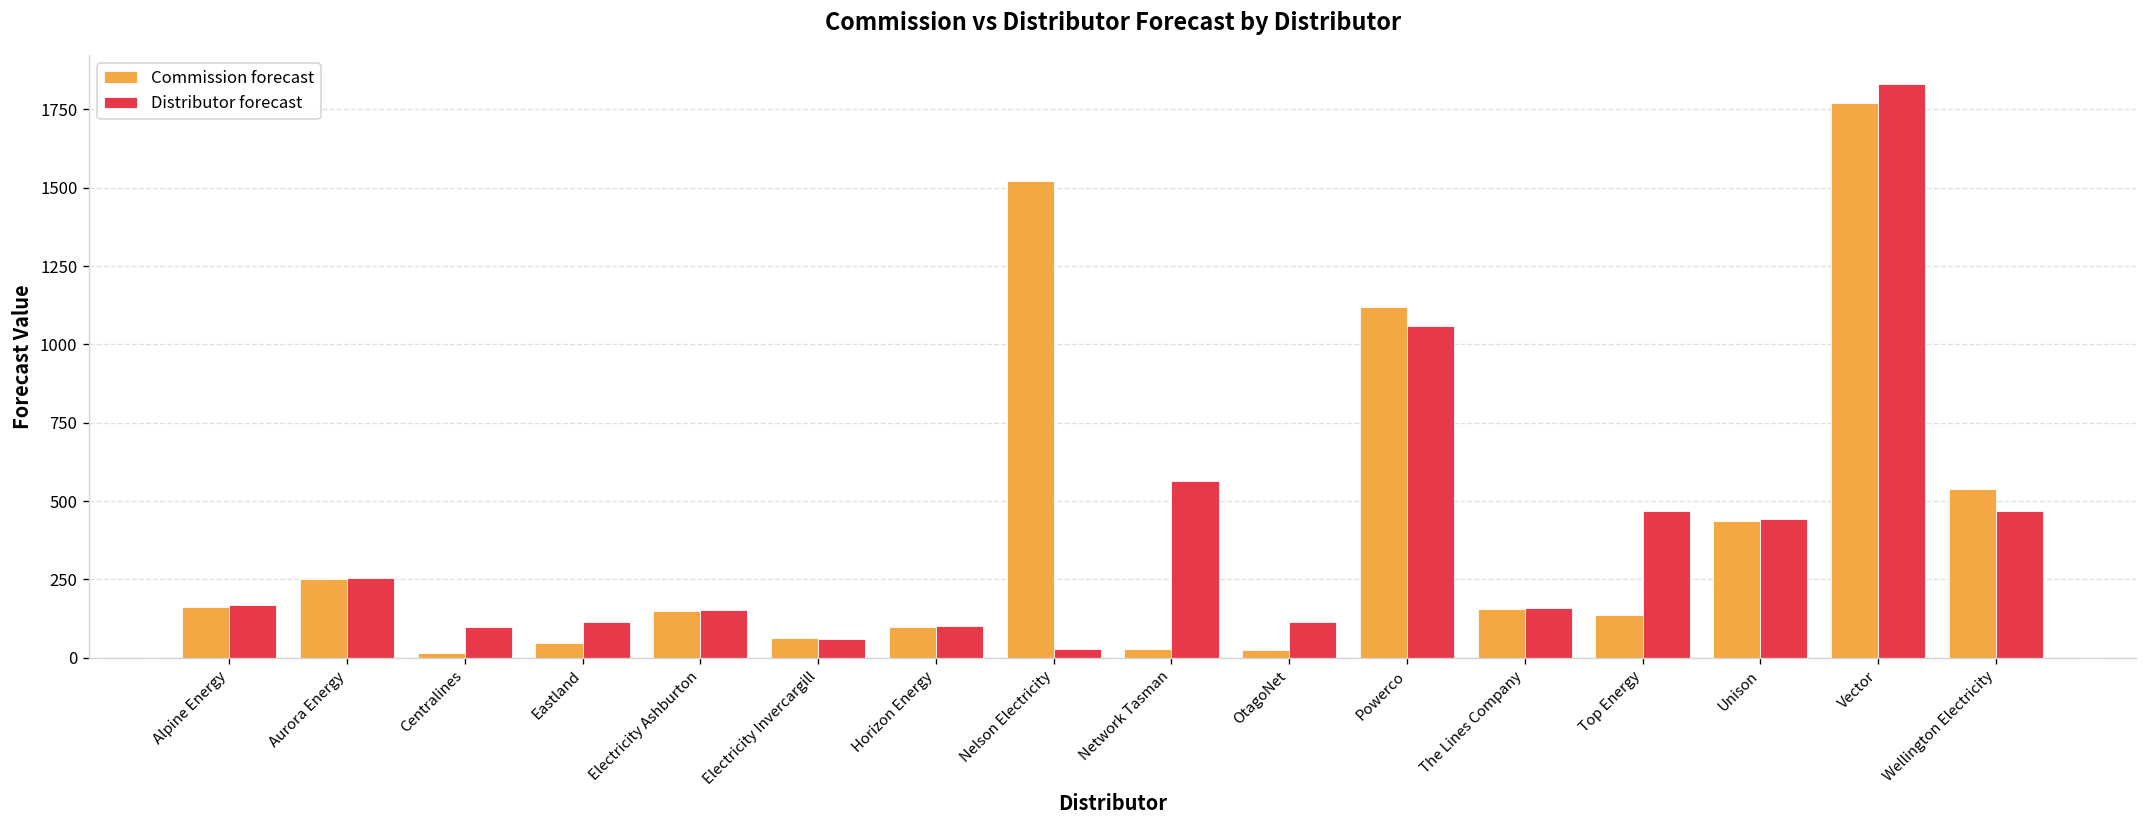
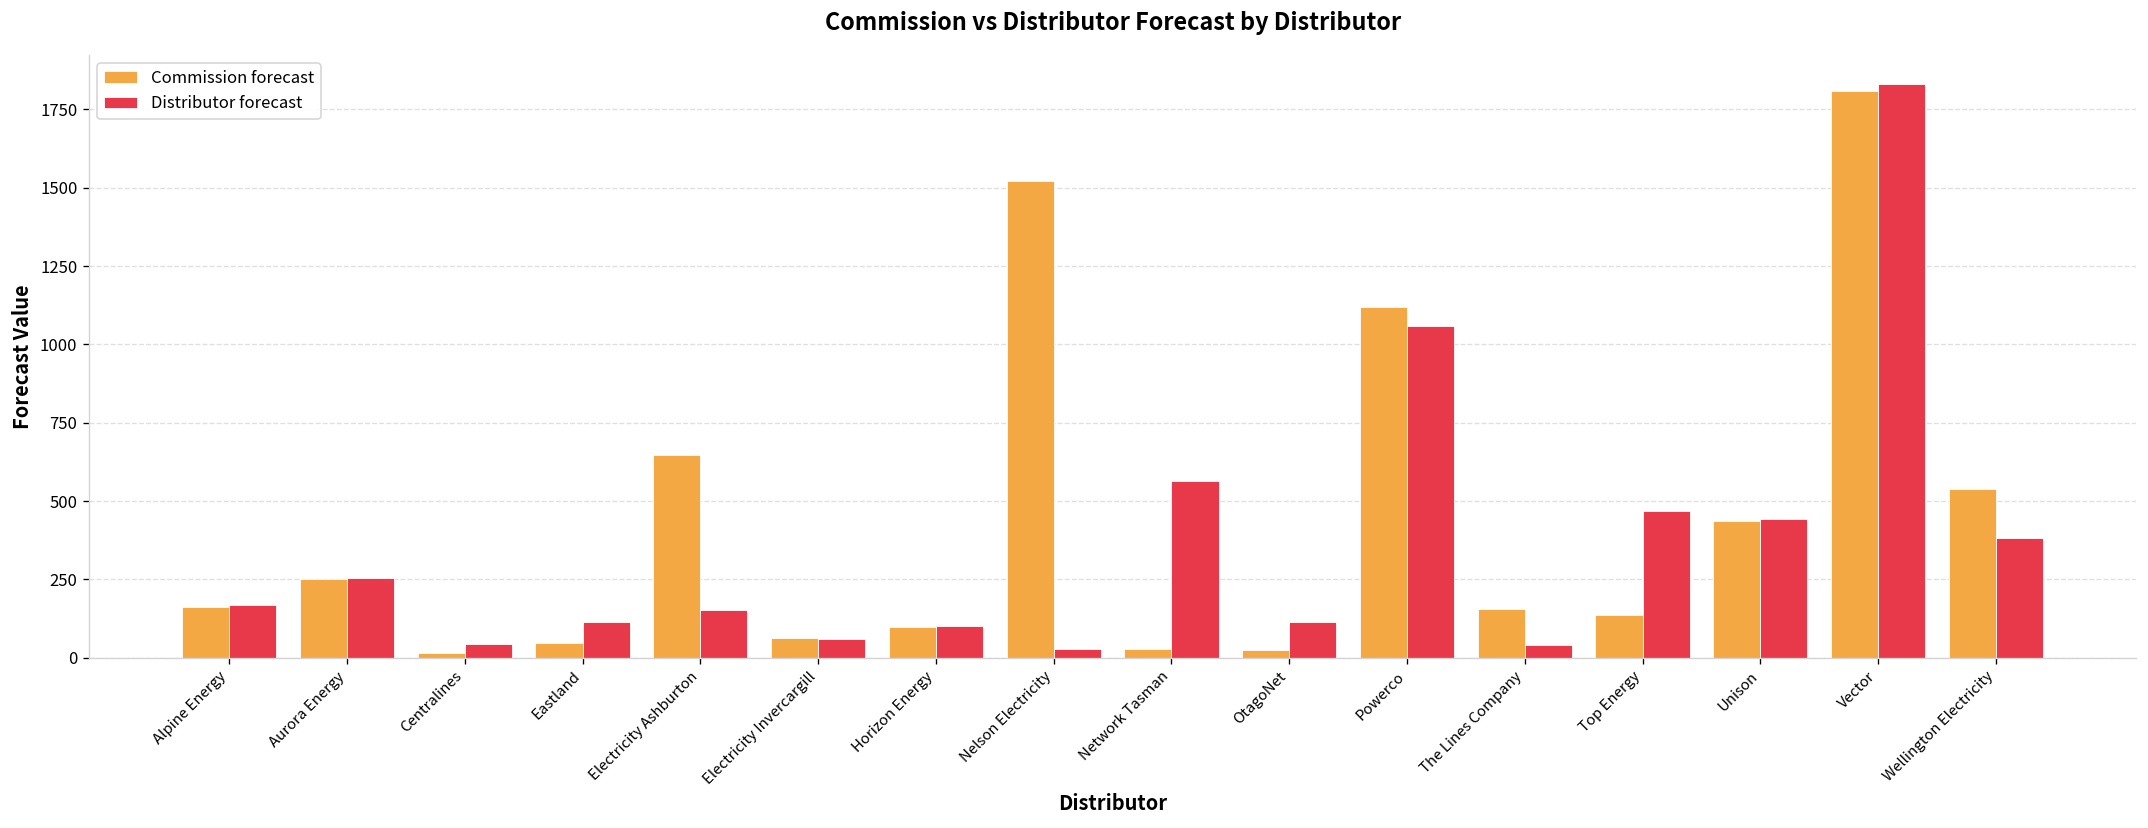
  {
    "Commission forecast": {
      "Alpine Energy": 160,
      "Aurora Energy": 250,
      "Centralines": 20,
      "Eastland": 50,
-     "Electricity Ashburton": 150,
+     "Electricity Ashburton": 650,
      "Electricity Invercargill": 60,
      "Horizon Energy": 100,
      "Nelson Electricity": 1520,
      "Network Tasman": 30,
      "OtagoNet": 20,
      "Powerco": 1120,
      "The Lines Company": 150,
      "Top Energy": 140,
      "Unison": 440,
-     "Vector": 1770,
+     "Vector": 1810,
      "Wellington Electricity": 540
    },
    "Distributor forecast": {
      "Alpine Energy": 170,
      "Aurora Energy": 260,
-     "Centralines": 100,
+     "Centralines": 40,
      "Eastland": 110,
      "Electricity Ashburton": 150,
      "Electricity Invercargill": 60,
      "Horizon Energy": 100,
      "Nelson Electricity": 30,
      "Network Tasman": 560,
      "OtagoNet": 110,
      "Powerco": 1060,
-     "The Lines Company": 160,
+     "The Lines Company": 40,
      "Top Energy": 470,
      "Unison": 440,
      "Vector": 1830,
-     "Wellington Electricity": 470
+     "Wellington Electricity": 380
    }
  }
